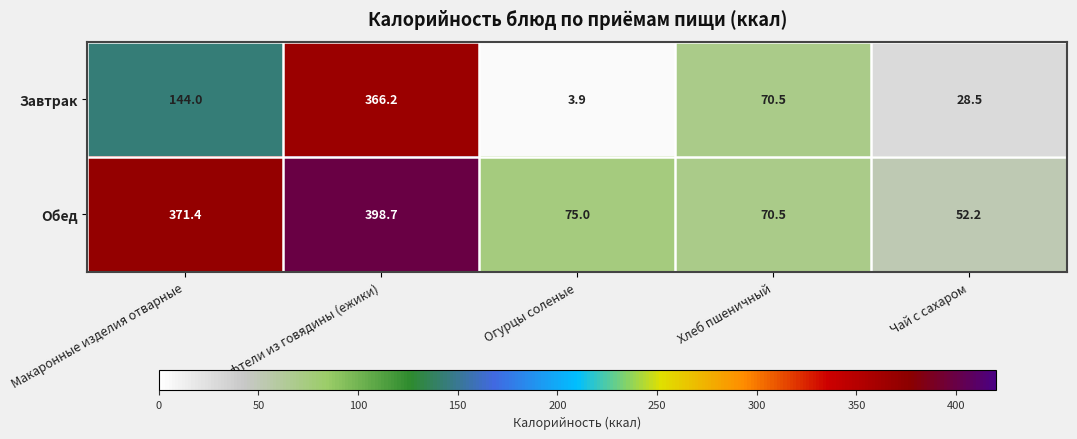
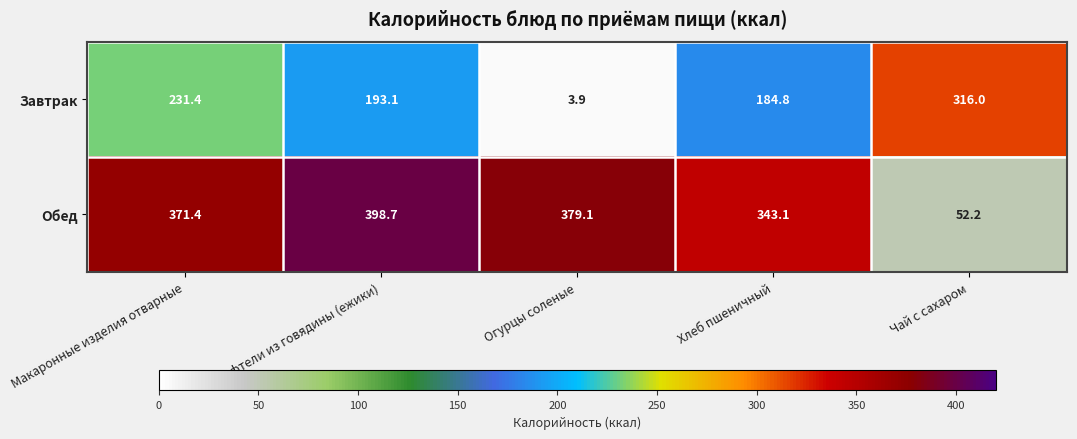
  {
    "Завтрак": {
-     "Макаронные изделия отварные": 144.0,
-     "Тефтели из говядины (ежики)": 366.2,
+     "Макаронные изделия отварные": 231.4,
+     "Тефтели из говядины (ежики)": 193.1,
      "Огурцы соленые": 3.9,
-     "Хлеб пшеничный": 70.5,
-     "Чай с сахаром": 28.5
+     "Хлеб пшеничный": 184.8,
+     "Чай с сахаром": 316.0
    },
    "Обед": {
      "Макаронные изделия отварные": 371.4,
      "Тефтели из говядины (ежики)": 398.7,
-     "Огурцы соленые": 75.0,
-     "Хлеб пшеничный": 70.5,
+     "Огурцы соленые": 379.1,
+     "Хлеб пшеничный": 343.1,
      "Чай с сахаром": 52.2
    }
  }
